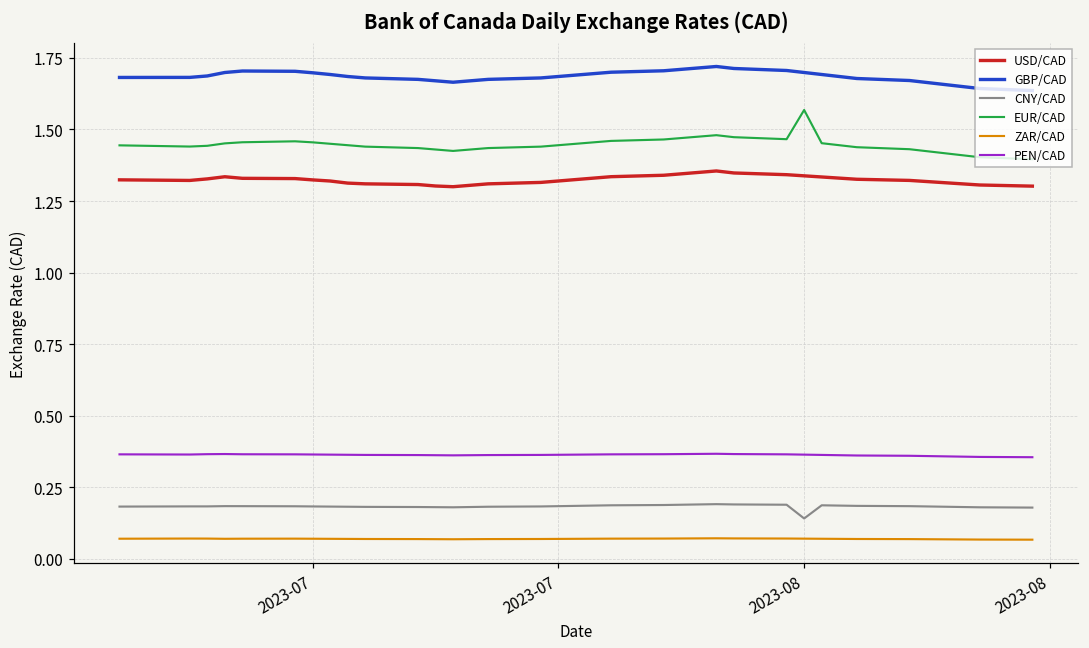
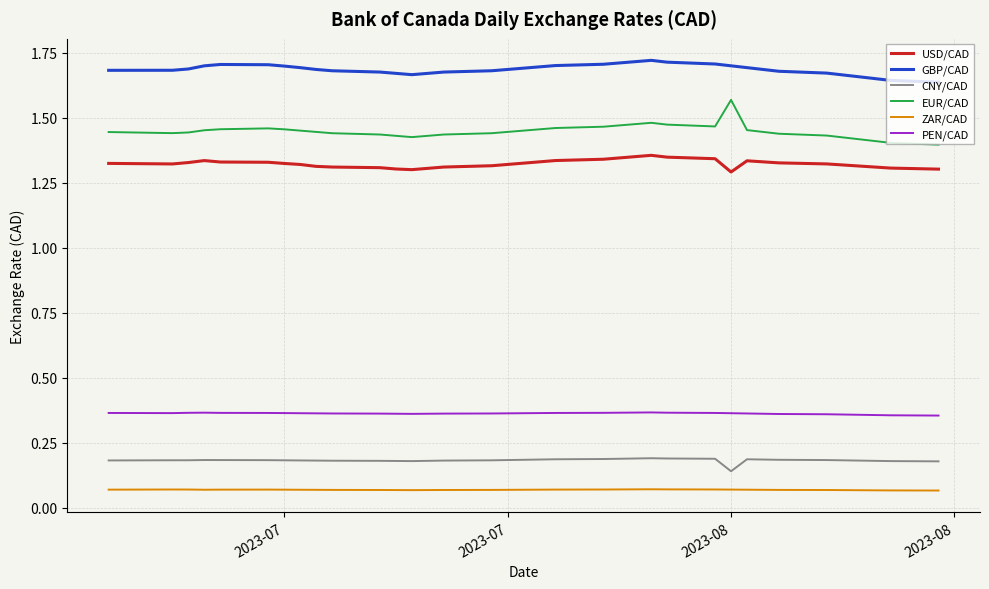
  {
    "USD/CAD": {
-     "2023-08": 1.34
+     "2023-08": 1.29
    },
    "GBP/CAD": {
      "2023-08": 1.70
    },
    "CNY/CAD": {
      "2023-08": 0.14
    },
    "EUR/CAD": {
      "2023-08": 1.57
    },
    "ZAR/CAD": {
      "2023-08": 0.07
    },
    "PEN/CAD": {
      "2023-08": 0.36
    }
  }
